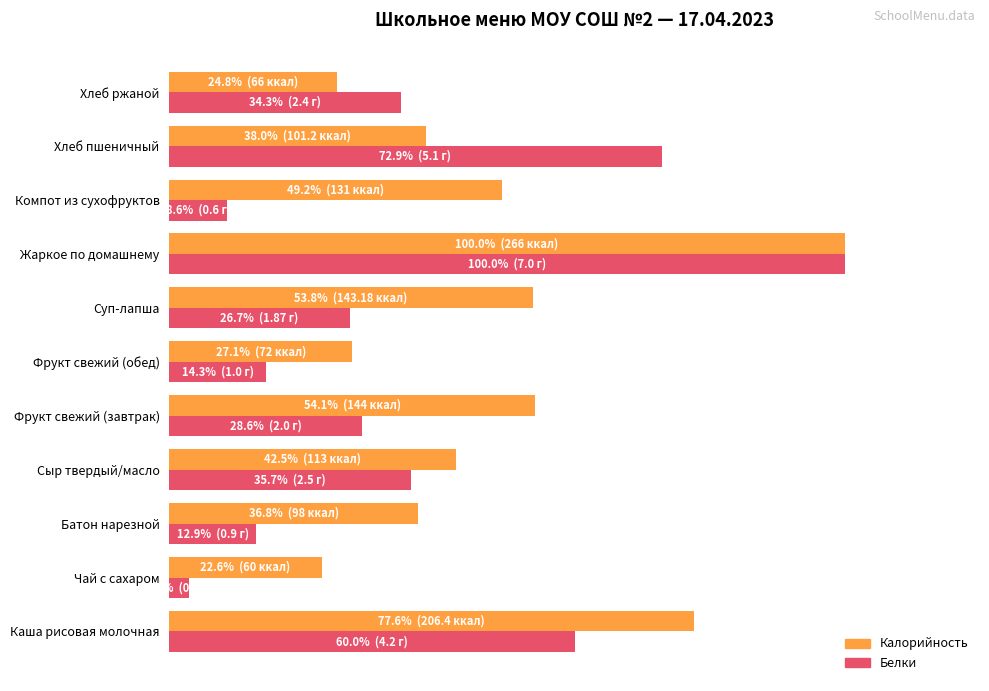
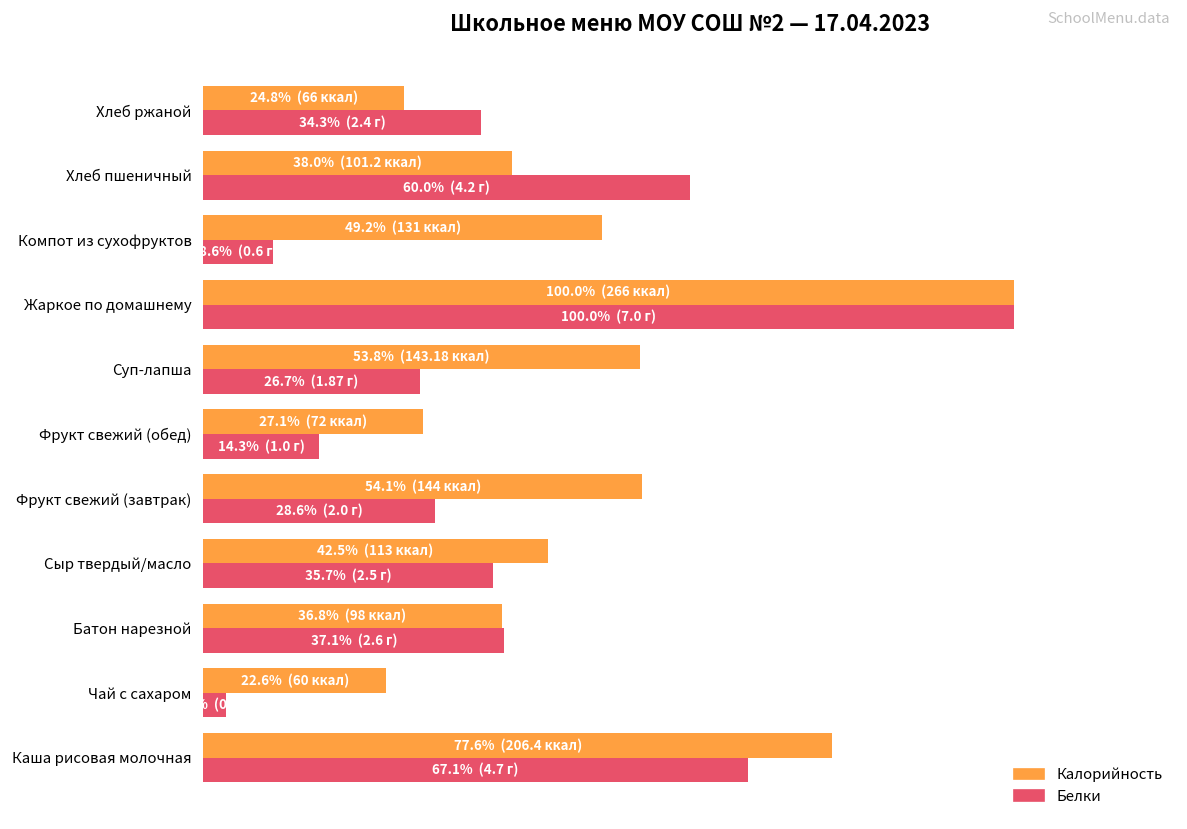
  {
    "Калорийность": {
      "Хлеб ржаной": "24.8%",
      "Хлеб пшеничный": "38.0%",
      "Компот из сухофруктов": "49.2%",
      "Жаркое по домашнему": "100.0%",
      "Суп-лапша": "53.8%",
      "Фрукт свежий (обед)": "27.1%",
      "Фрукт свежий (завтрак)": "54.1%",
      "Сыр твердый/масло": "42.5%",
      "Батон нарезной": "36.8%",
      "Чай с сахаром": "22.6%",
      "Каша рисовая молочная": "77.6%"
    },
    "Белки": {
      "Хлеб ржаной": "34.3%",
-     "Хлеб пшеничный": "72.9% (5.1 г)",
+     "Хлеб пшеничный": "60.0% (4.2 г)",
      "Компот из сухофруктов": "8.6%",
      "Жаркое по домашнему": "100.0%",
      "Суп-лапша": "26.7%",
      "Фрукт свежий (обед)": "14.3%",
      "Фрукт свежий (завтрак)": "28.6%",
      "Сыр твердый/масло": "35.7%",
-     "Батон нарезной": "12.9% (0.9 г)",
-     "Каша рисовая молочная": "60.0% (4.2 г)"
+     "Батон нарезной": "37.1% (2.6 г)",
+     "Каша рисовая молочная": "67.1% (4.7 г)"
    }
  }
